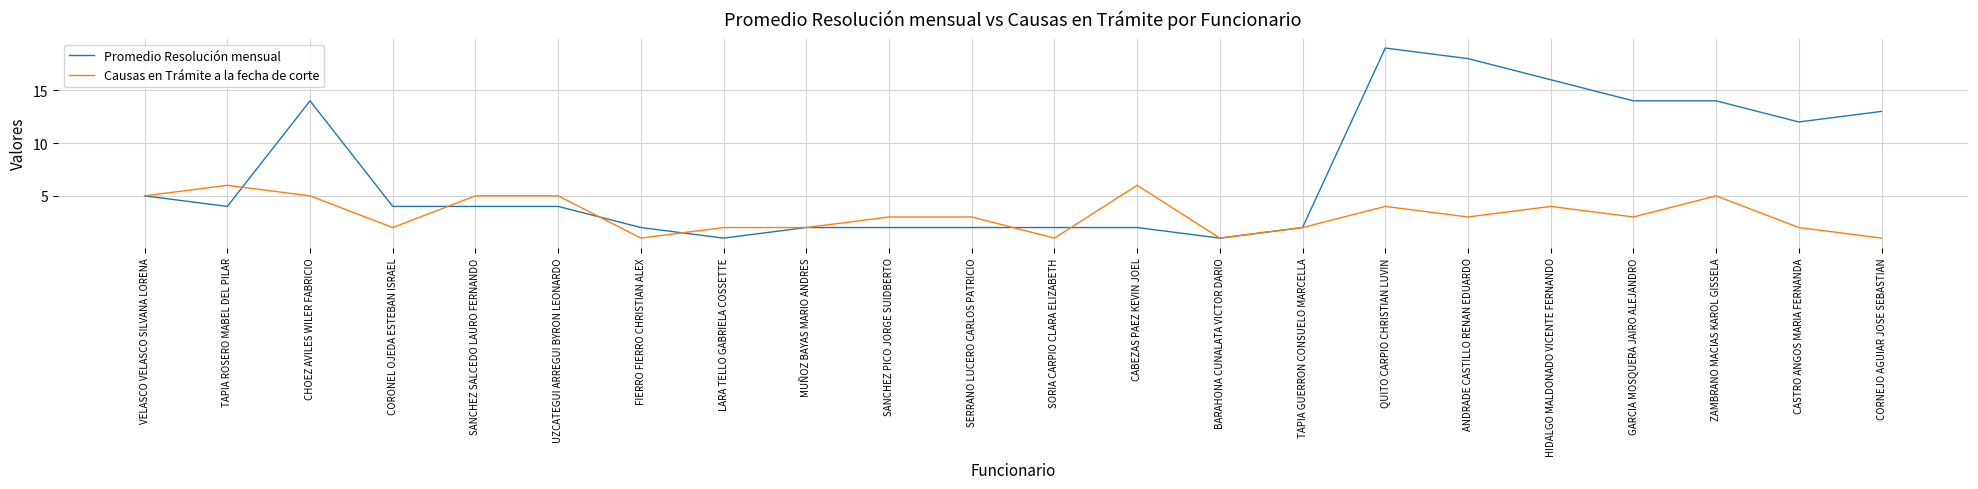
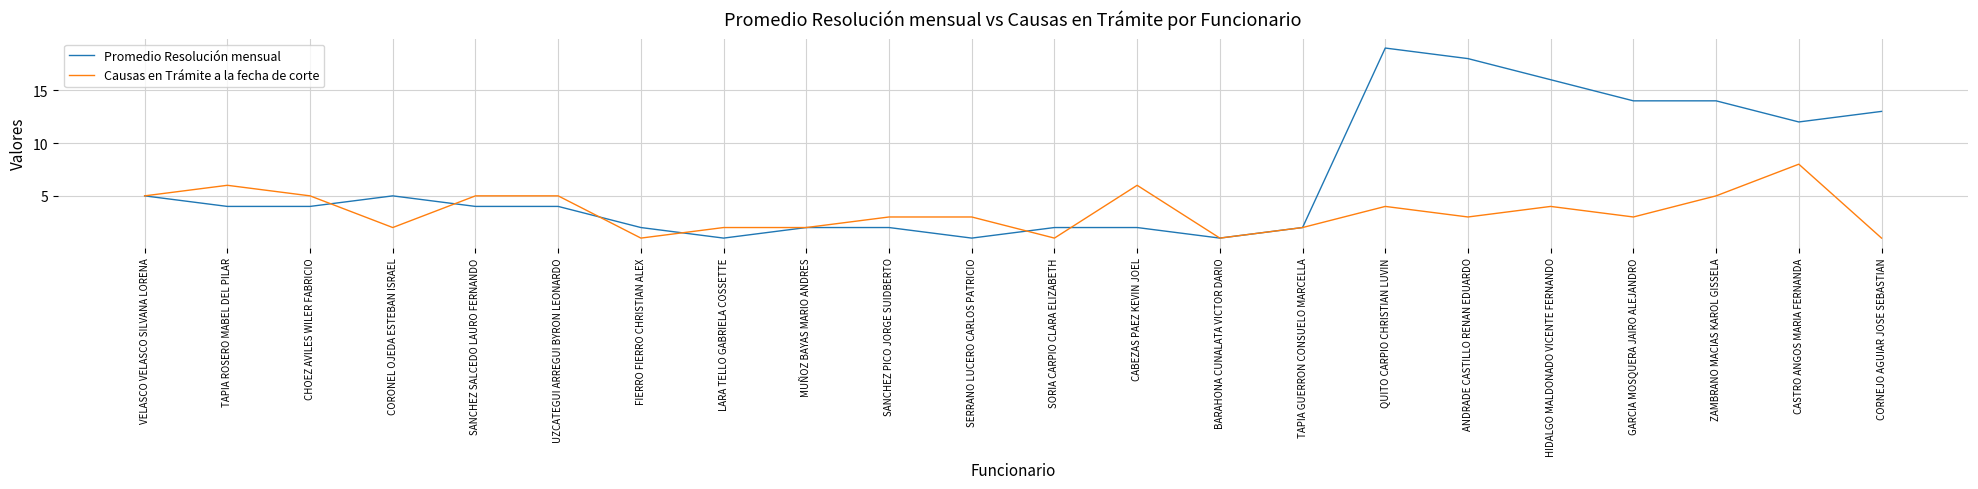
  {
    "Promedio Resolución mensual": {
      "TAPIA ROSERO MABEL DEL PILAR": 4,
-     "CHOEZ AVILES WILER FABRICIO": 14,
-     "CORONEL OJEDA ESTEBAN ISRAEL": 4,
+     "CHOEZ AVILES WILER FABRICIO": 4,
+     "CORONEL OJEDA ESTEBAN ISRAEL": 5,
      "SANCHEZ SALCEDO LAURO FERNANDO": 4,
      "UZCATEGUI ARREGUI BYRON LEONARDO": 4,
      "FIERRO FIERRO CHRISTIAN ALEX": 2,
      "LARA TELLO GABRIELA COSSETTE": 1,
      "SANCHEZ PICO JORGE SUIDBERTO": 2,
-     "SERRANO LUCERO CARLOS PATRICIO": 2,
+     "SERRANO LUCERO CARLOS PATRICIO": 1,
      "SORIA CARPIO CLARA ELIZABETH": 2,
      "CABEZAS PAEZ KEVIN JOEL": 2,
      "QUITO CARPIO CHRISTIAN LUVIN": 19,
      "ANDRADE CASTILLO RENAN EDUARDO": 18,
      "HIDALGO MALDONADO VICENTE FERNANDO": 16,
      "GARCIA MOSQUERA JAIRO ALEJANDRO": 14,
      "ZAMBRANO MACIAS KAROL GISSELA": 14,
      "CASTRO ANGOS MARIA FERNANDA": 12,
      "CORNEJO AGUIAR JOSE SEBASTIAN": 13
    },
    "Causas en Trámite a la fecha de corte": {
      "TAPIA ROSERO MABEL DEL PILAR": 6,
      "CHOEZ AVILES WILER FABRICIO": 5,
      "CORONEL OJEDA ESTEBAN ISRAEL": 2,
      "SANCHEZ SALCEDO LAURO FERNANDO": 5,
      "UZCATEGUI ARREGUI BYRON LEONARDO": 5,
      "FIERRO FIERRO CHRISTIAN ALEX": 1,
      "LARA TELLO GABRIELA COSSETTE": 2,
      "SANCHEZ PICO JORGE SUIDBERTO": 3,
      "SERRANO LUCERO CARLOS PATRICIO": 3,
      "SORIA CARPIO CLARA ELIZABETH": 1,
      "CABEZAS PAEZ KEVIN JOEL": 6,
      "QUITO CARPIO CHRISTIAN LUVIN": 4,
      "ANDRADE CASTILLO RENAN EDUARDO": 3,
      "HIDALGO MALDONADO VICENTE FERNANDO": 4,
      "GARCIA MOSQUERA JAIRO ALEJANDRO": 3,
      "ZAMBRANO MACIAS KAROL GISSELA": 5,
-     "CASTRO ANGOS MARIA FERNANDA": 2,
+     "CASTRO ANGOS MARIA FERNANDA": 8,
      "CORNEJO AGUIAR JOSE SEBASTIAN": 1
    }
  }
